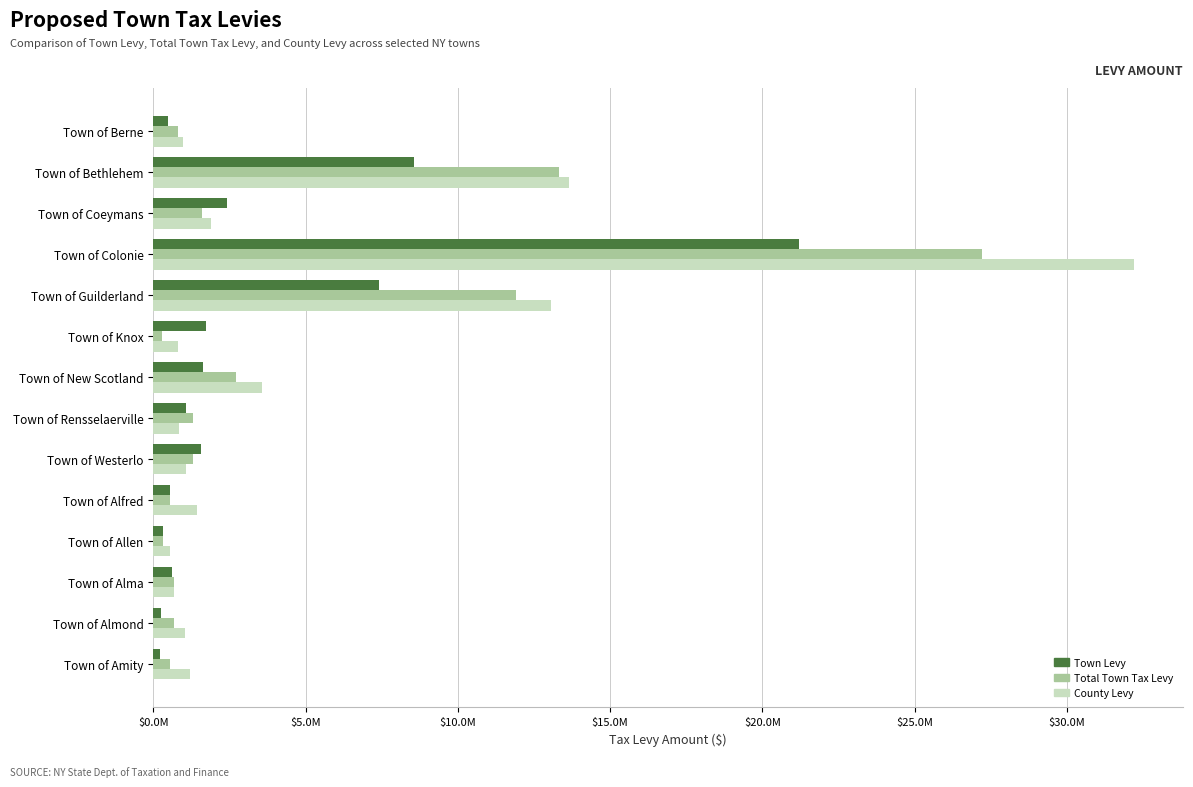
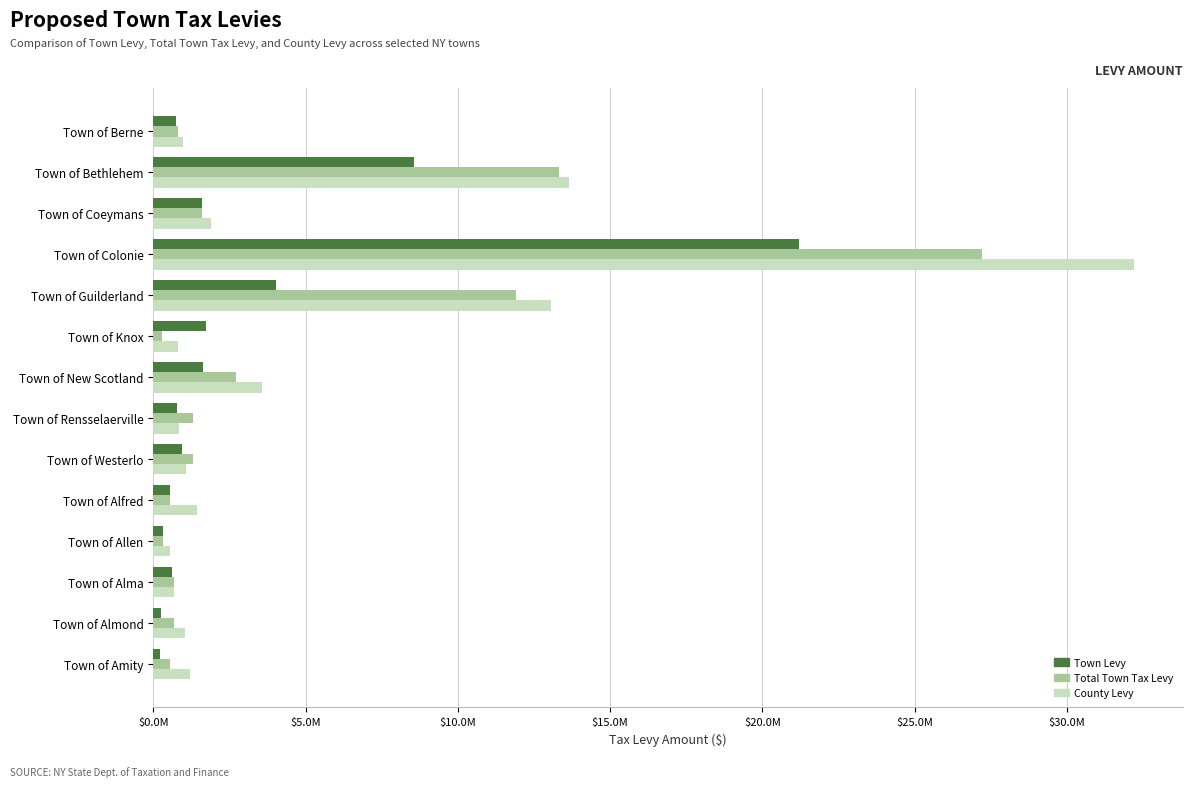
  {
    "Town Levy": {
-     "Town of Berne": "$500000",
+     "Town of Berne": "$800000",
      "Town of Bethlehem": "$8600000",
-     "Town of Coeymans": "$2400000",
+     "Town of Coeymans": "$1600000",
      "Town of Colonie": "$21200000",
-     "Town of Guilderland": "$7400000",
+     "Town of Guilderland": "$4000000",
      "Town of Knox": "$1700000",
      "Town of New Scotland": "$1600000",
-     "Town of Rensselaerville": "$1100000",
-     "Town of Westerlo": "$1600000",
+     "Town of Rensselaerville": "$800000",
+     "Town of Westerlo": "$900000",
      "Town of Alfred": "$500000",
      "Town of Allen": "$300000",
      "Town of Alma": "$600000",
      "Town of Almond": "$200000",
      "Town of Amity": "$200000"
    }
  }
